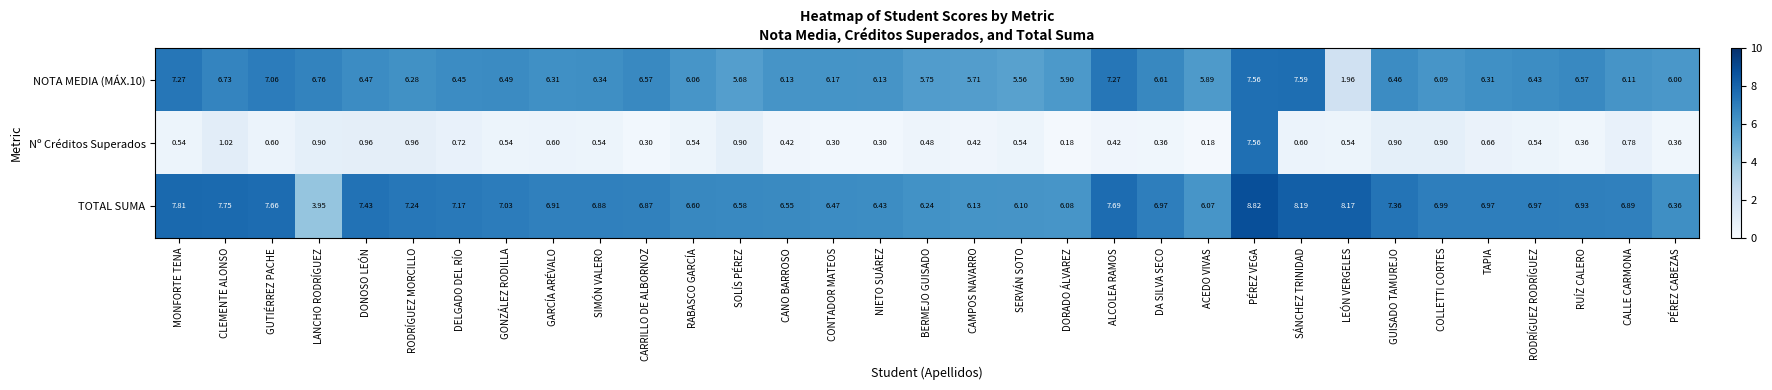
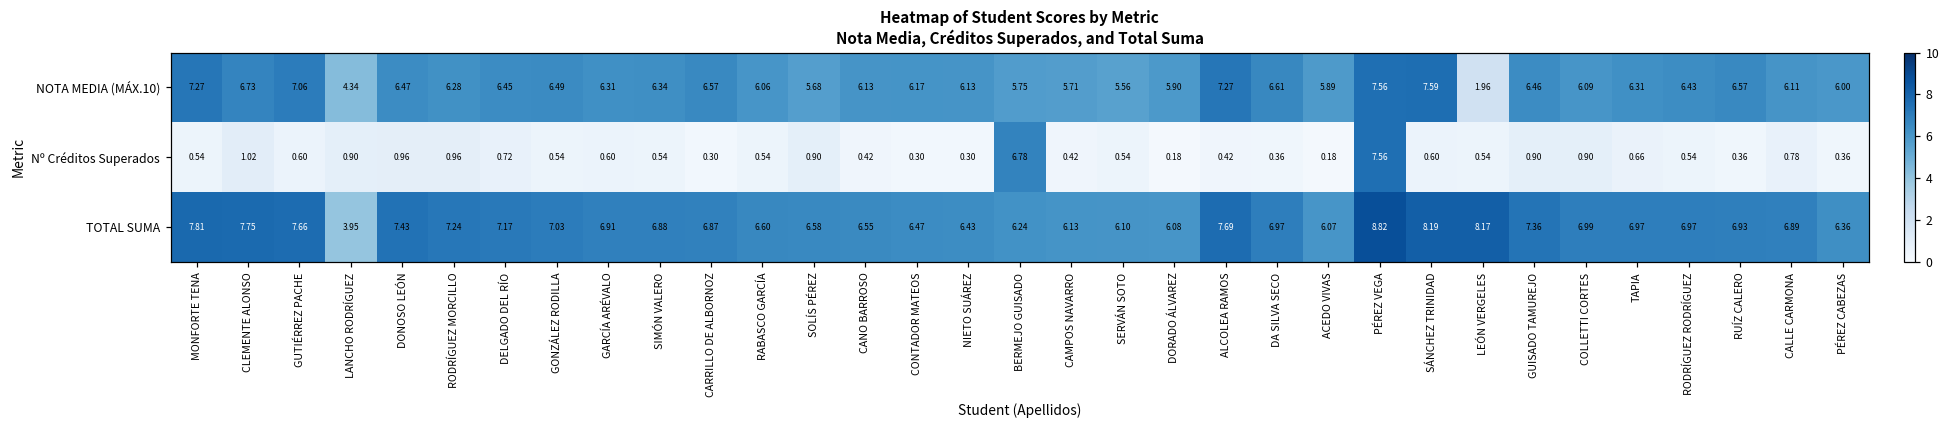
  {
    "NOTA MEDIA (MÁX.10)": {
      "MONFORTE TENA": 7.27,
      "CLEMENTE ALONSO": 6.73,
      "GUTIÉRREZ PACHE": 7.06,
-     "LANCHO RODRÍGUEZ": 6.76,
+     "LANCHO RODRÍGUEZ": 4.34,
      "DONOSO LEÓN": 6.47,
      "RODRÍGUEZ MORCILLO": 6.28,
      "DELGADO DEL RÍO": 6.45,
      "GONZÁLEZ RODILLA": 6.49,
      "GARCÍA ARÉVALO": 6.31,
      "SIMÓN VALERO": 6.34,
      "CARRILLO DE ALBORNOZ": 6.57,
      "RABASCO GARCÍA": 6.06,
      "SOLÍS PÉREZ": 5.68,
      "CANO BARROSO": 6.13,
      "CONTADOR MATEOS": 6.17,
      "NIETO SUÁREZ": 6.13,
      "BERMEJO GUISADO": 5.75,
      "CAMPOS NAVARRO": 5.71,
      "SERVÁN SOTO": 5.56,
      "DORADO ÁLVAREZ": 5.90,
      "ALCOLEA RAMOS": 7.27,
      "DA SILVA SECO": 6.61,
      "ACEDO VIVAS": 5.89,
      "PÉREZ VEGA": 7.56,
      "SÁNCHEZ TRINIDAD": 7.59,
      "LEÓN VERGELES": 1.96,
      "GUISADO TAMUREJO": 6.46,
      "COLLETTI CORTES": 6.09,
      "TAPIA": 6.31,
      "RODRÍGUEZ RODRÍGUEZ": 6.43,
      "RUÍZ CALERO": 6.57,
      "CALLE CARMONA": 6.11,
      "PÉREZ CABEZAS": 6.00
    },
    "Nº Créditos Superados": {
      "MONFORTE TENA": 0.54,
      "CLEMENTE ALONSO": 1.02,
      "GUTIÉRREZ PACHE": 0.60,
      "LANCHO RODRÍGUEZ": 0.90,
      "DONOSO LEÓN": 0.96,
      "RODRÍGUEZ MORCILLO": 0.96,
      "DELGADO DEL RÍO": 0.72,
      "GONZÁLEZ RODILLA": 0.54,
      "GARCÍA ARÉVALO": 0.60,
      "SIMÓN VALERO": 0.54,
      "CARRILLO DE ALBORNOZ": 0.30,
      "RABASCO GARCÍA": 0.54,
      "SOLÍS PÉREZ": 0.90,
      "CANO BARROSO": 0.42,
      "CONTADOR MATEOS": 0.30,
      "NIETO SUÁREZ": 0.30,
-     "BERMEJO GUISADO": 0.48,
+     "BERMEJO GUISADO": 6.78,
      "CAMPOS NAVARRO": 0.42,
      "SERVÁN SOTO": 0.54,
      "DORADO ÁLVAREZ": 0.18,
      "ALCOLEA RAMOS": 0.42,
      "DA SILVA SECO": 0.36,
      "ACEDO VIVAS": 0.18,
      "PÉREZ VEGA": 7.56,
      "SÁNCHEZ TRINIDAD": 0.60,
      "LEÓN VERGELES": 0.54,
      "GUISADO TAMUREJO": 0.90,
      "COLLETTI CORTES": 0.90,
      "TAPIA": 0.66,
      "RODRÍGUEZ RODRÍGUEZ": 0.54,
      "RUÍZ CALERO": 0.36,
      "CALLE CARMONA": 0.78,
      "PÉREZ CABEZAS": 0.36
    },
    "TOTAL SUMA": {
      "MONFORTE TENA": 7.81,
      "CLEMENTE ALONSO": 7.75,
      "GUTIÉRREZ PACHE": 7.66,
      "LANCHO RODRÍGUEZ": 3.95,
      "DONOSO LEÓN": 7.43,
      "RODRÍGUEZ MORCILLO": 7.24,
      "DELGADO DEL RÍO": 7.17,
      "GONZÁLEZ RODILLA": 7.03,
      "GARCÍA ARÉVALO": 6.91,
      "SIMÓN VALERO": 6.88,
      "CARRILLO DE ALBORNOZ": 6.87,
      "RABASCO GARCÍA": 6.60,
      "SOLÍS PÉREZ": 6.58,
      "CANO BARROSO": 6.55,
      "CONTADOR MATEOS": 6.47,
      "NIETO SUÁREZ": 6.43,
      "BERMEJO GUISADO": 6.24,
      "CAMPOS NAVARRO": 6.13,
      "SERVÁN SOTO": 6.10,
      "DORADO ÁLVAREZ": 6.08,
      "ALCOLEA RAMOS": 7.69,
      "DA SILVA SECO": 6.97,
      "ACEDO VIVAS": 6.07,
      "PÉREZ VEGA": 8.82,
      "SÁNCHEZ TRINIDAD": 8.19,
      "LEÓN VERGELES": 8.17,
      "GUISADO TAMUREJO": 7.36,
      "COLLETTI CORTES": 6.99,
      "TAPIA": 6.97,
      "RODRÍGUEZ RODRÍGUEZ": 6.97,
      "RUÍZ CALERO": 6.93,
      "CALLE CARMONA": 6.89,
      "PÉREZ CABEZAS": 6.36
    }
  }
